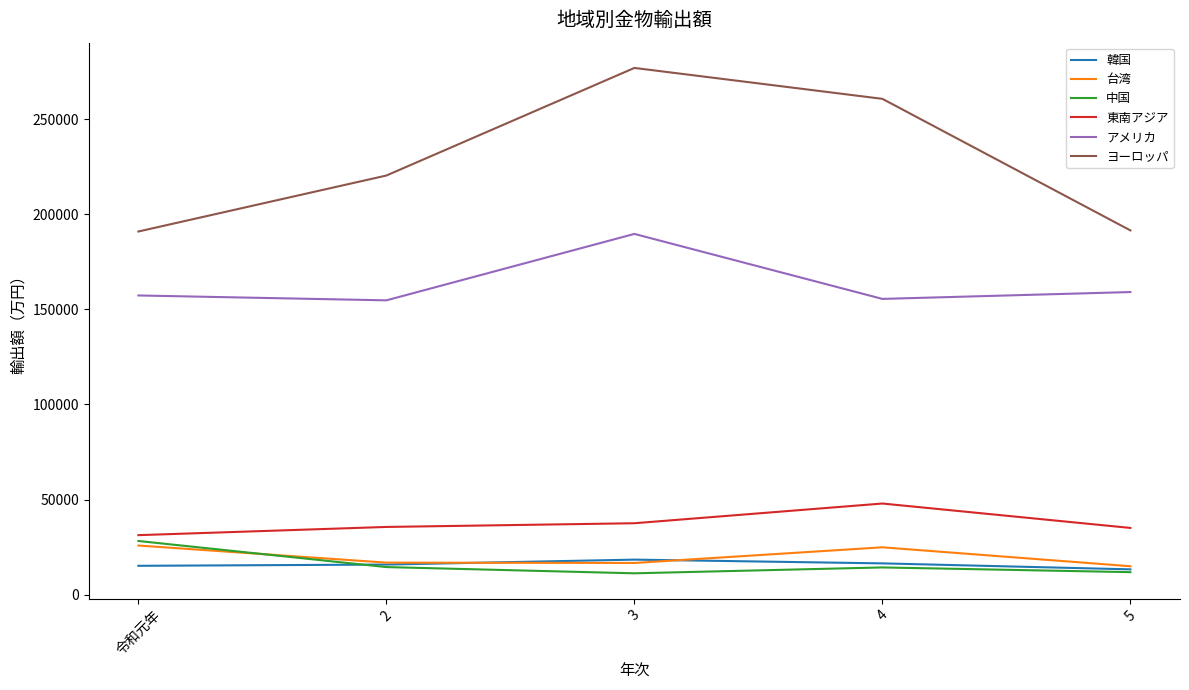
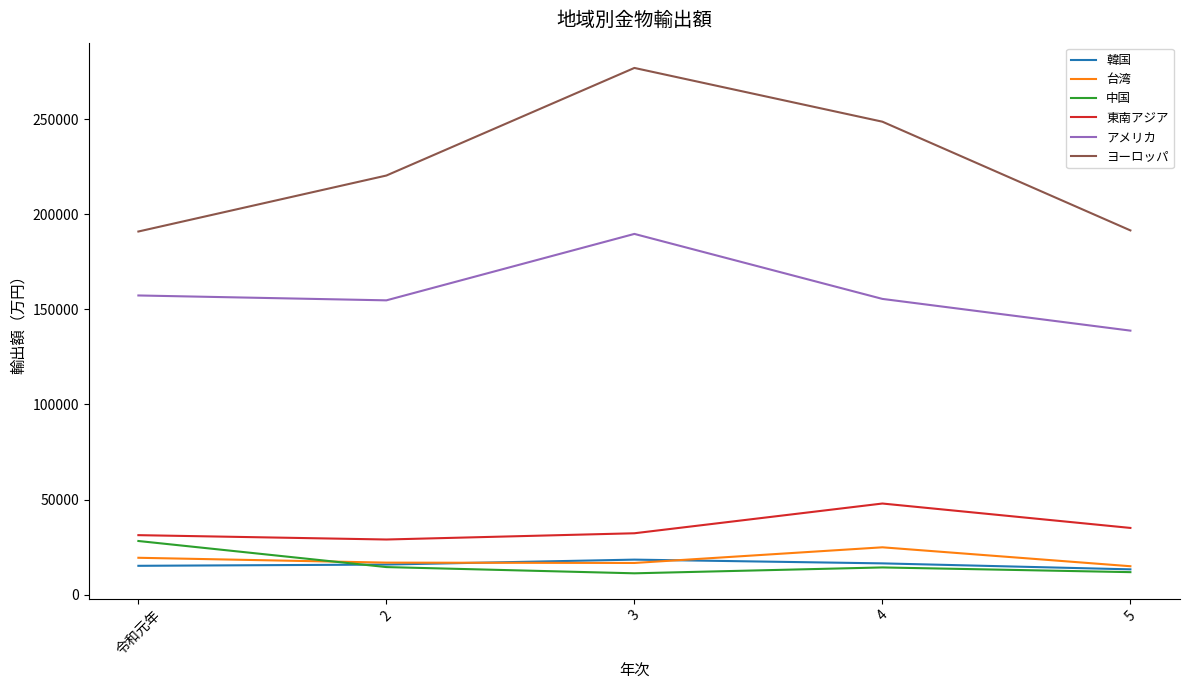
  {
    "韓国": {
      "令和元年": 15000,
      "3": 18000,
      "4": 16000,
      "5": 13000
    },
    "台湾": {
-     "令和元年": 26000,
+     "令和元年": 19000,
      "3": 17000,
      "4": 25000,
      "5": 15000
    },
    "中国": {
      "令和元年": 28000,
      "3": 11000,
      "4": 14000,
      "5": 12000
    },
    "東南アジア": {
      "令和元年": 31000,
-     "2": 36000,
-     "3": 38000,
+     "2": 29000,
+     "3": 32000,
      "4": 48000,
      "5": 35000
    },
    "アメリカ": {
      "令和元年": 157000,
      "2": 155000,
      "3": 190000,
      "4": 155000,
-     "5": 159000
+     "5": 139000
    },
    "ヨーロッパ": {
      "令和元年": 191000,
      "2": 220000,
      "3": 277000,
-     "4": 261000,
+     "4": 249000,
      "5": 192000
    }
  }
